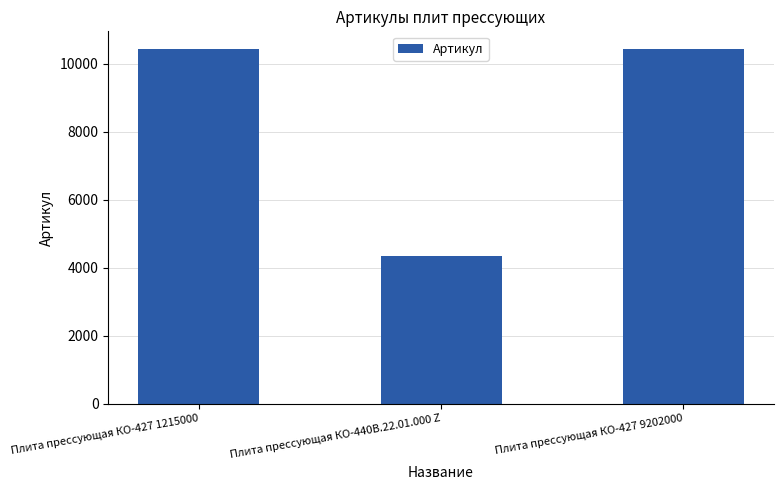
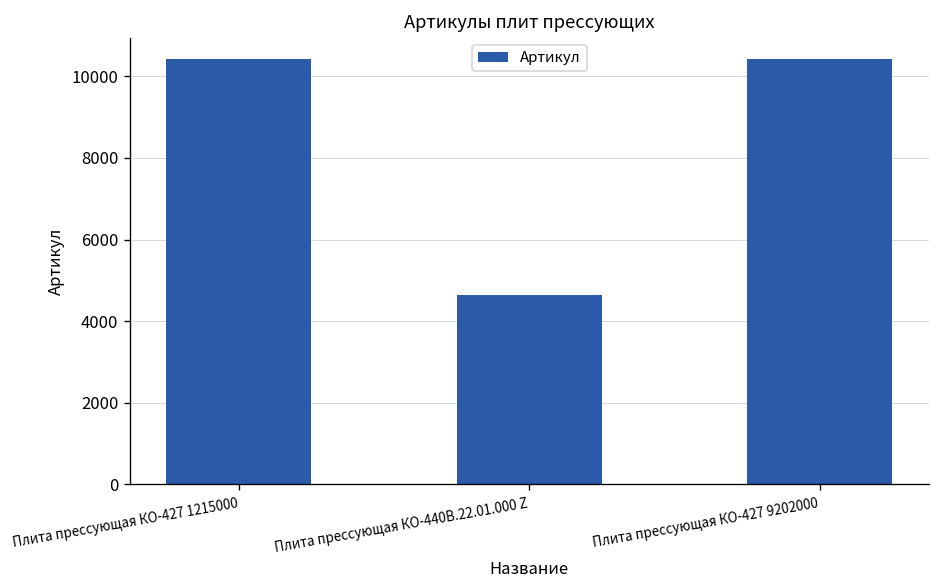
  {
    "Плита прессующая КО-427 1215000": 10400,
-   "Плита прессующая КО-440В.22.01.000 Z": 4300,
+   "Плита прессующая КО-440В.22.01.000 Z": 4600,
    "Плита прессующая КО-427 9202000": 10400
  }
